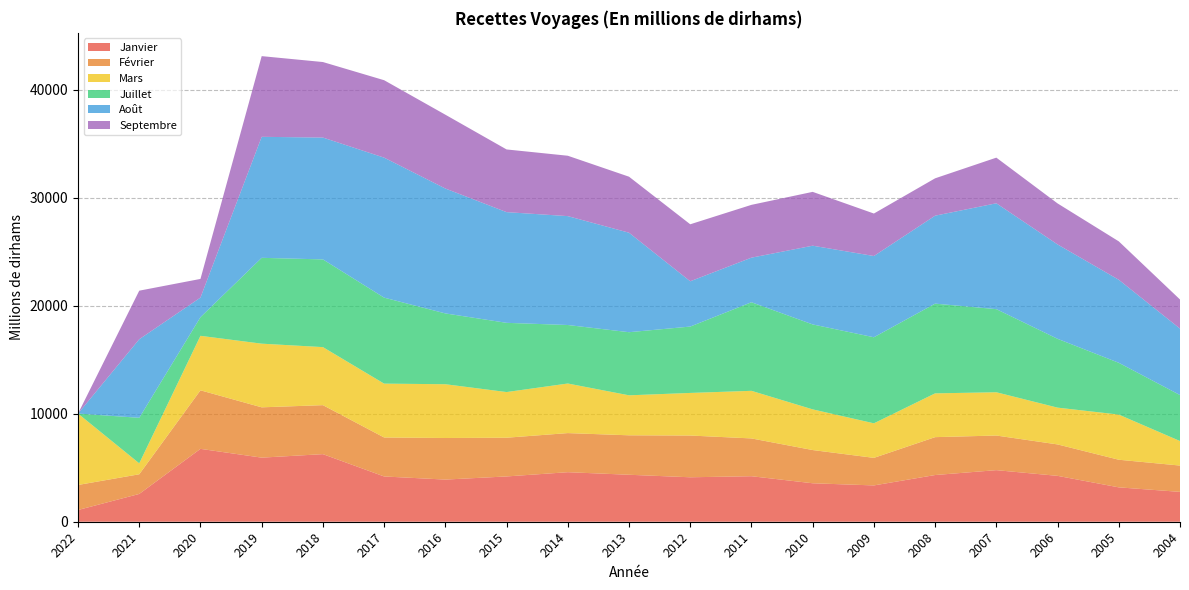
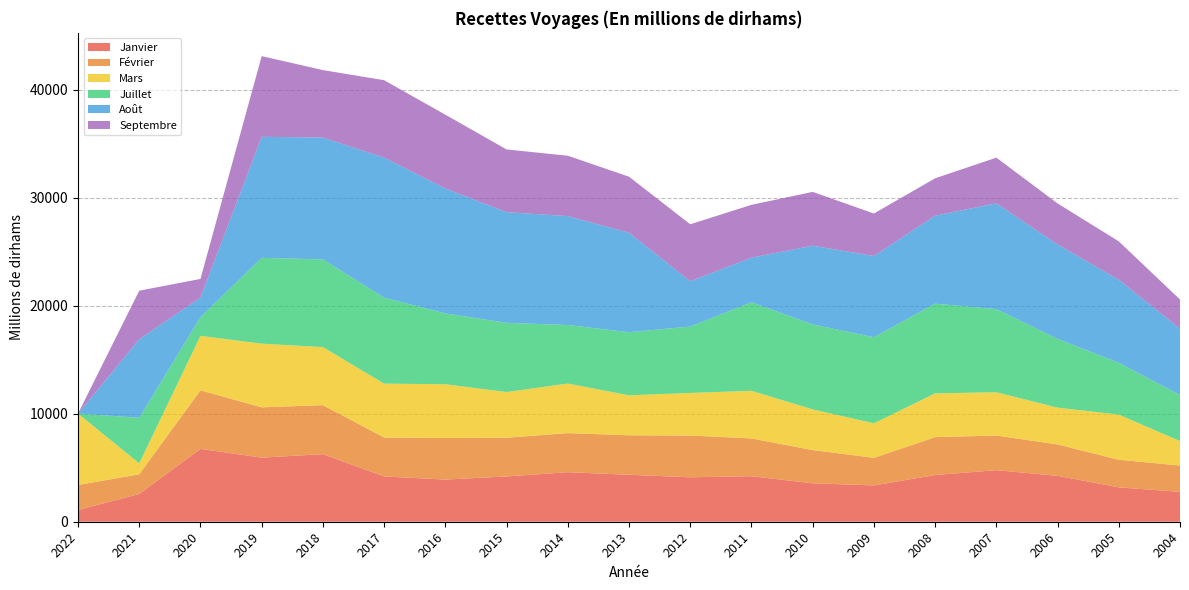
  {
    "Mars": {
      "2021": 1000,
      "2020": 5000,
      "2019": 5900,
      "2018": 5400,
      "2017": 5000,
      "2016": 5000,
      "2015": 4200,
      "2014": 4600,
      "2013": 3700,
      "2012": 3900,
      "2011": 4400,
      "2010": 3800,
      "2009": 3200,
      "2008": 4100,
      "2007": 4000,
      "2006": 3400,
      "2005": 4200,
      "2004": 2300
    },
    "Juillet": {
      "2021": 4200,
      "2020": 1700,
      "2019": 7900,
      "2018": 8100,
      "2017": 8000,
      "2016": 6600,
      "2015": 6400,
      "2014": 5400,
      "2013": 5800,
      "2012": 6100,
      "2011": 8200,
      "2010": 7900,
      "2009": 8000,
      "2008": 8300,
      "2007": 7700,
      "2006": 6400,
      "2005": 4800,
      "2004": 4300
    },
    "Août": {
      "2021": 7300,
      "2020": 1800,
      "2019": 11200,
      "2018": 11300,
      "2017": 13000,
      "2016": 11600,
      "2015": 10200,
      "2014": 10100,
      "2013": 9200,
      "2012": 4200,
      "2011": 4100,
      "2010": 7300,
      "2009": 7500,
      "2008": 8100,
      "2007": 9800,
      "2006": 8700,
      "2005": 7700,
      "2004": 6100
    },
    "Septembre": {
      "2021": 4500,
      "2020": 1700,
      "2019": 7500,
-     "2018": 7000,
+     "2018": 6200,
      "2017": 7200,
      "2016": 6800,
      "2015": 5800,
      "2014": 5600,
      "2013": 5200,
      "2012": 5300,
      "2011": 4900,
      "2010": 5000,
      "2009": 3900,
      "2008": 3500,
      "2007": 4200,
      "2006": 3800,
      "2005": 3600,
      "2004": 2700
    }
  }
